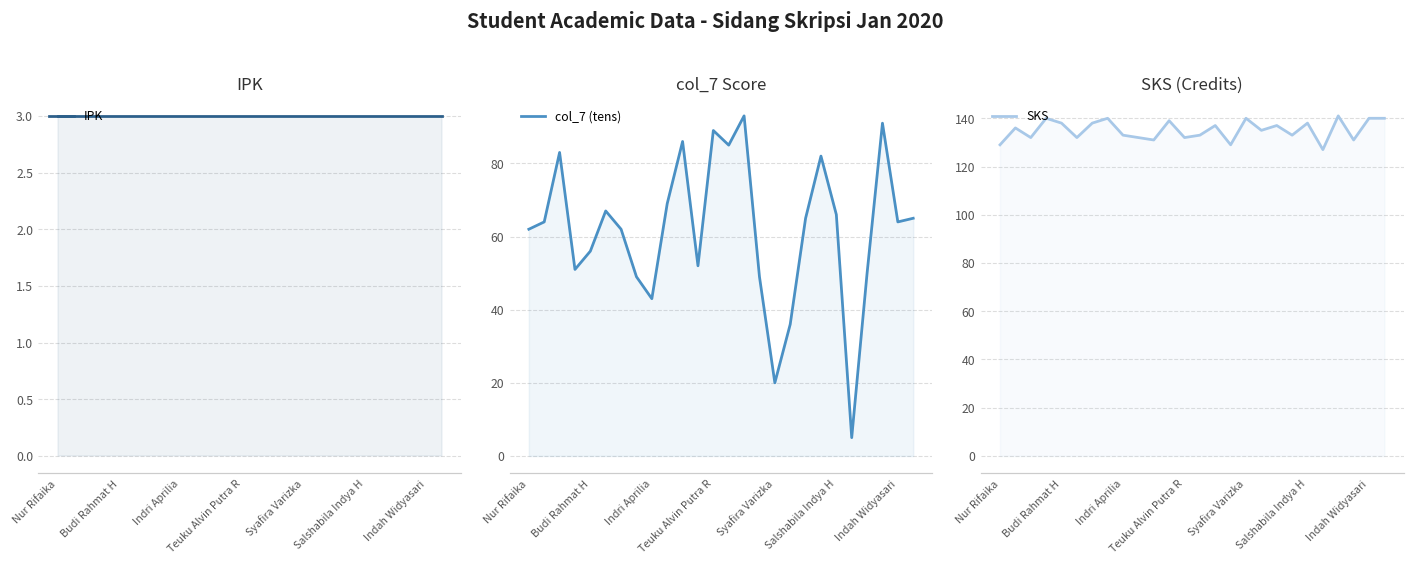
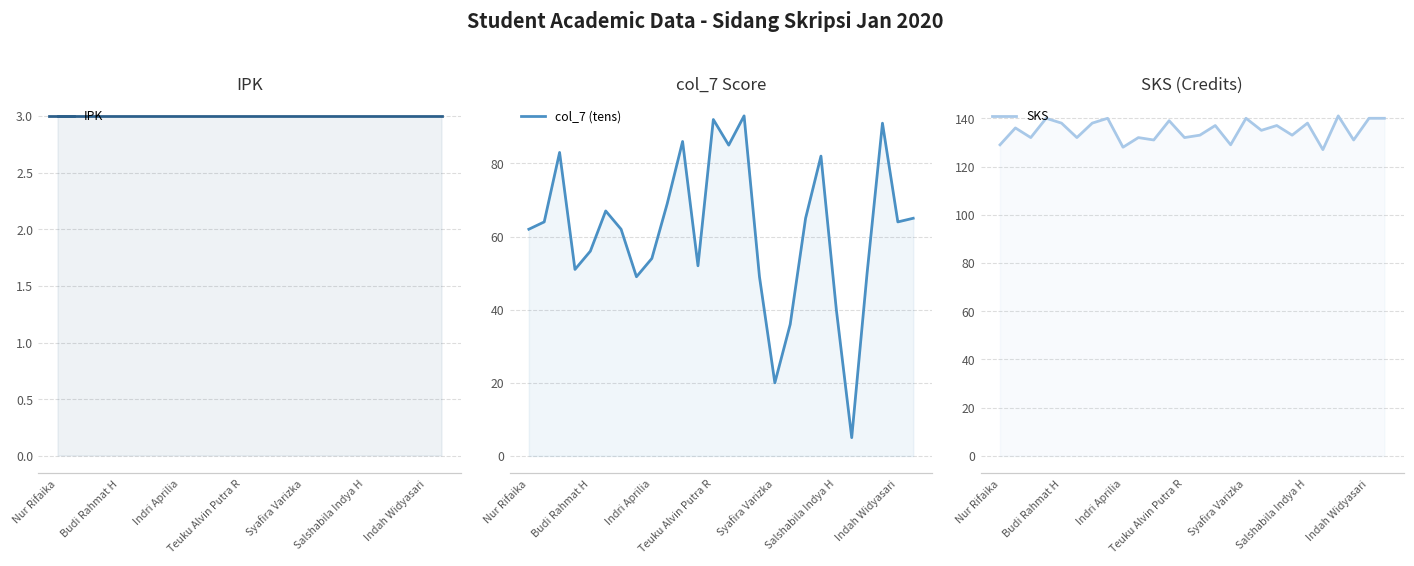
  {
    "IPK": {
      "Nur Rifaika": 3.00,
      "Budi Rahmat H": 3.00,
      "Indri Aprilia": 3.00,
      "Teuku Alvin Putra R": 3.00,
      "Syafira Varizka": 3.00,
      "Salshabila Indya H": 3.00,
      "Indah Widyasari": 3.00
    },
    "col_7 Score": {
      "Nur Rifaika": 62,
      "Budi Rahmat H": 56,
-     "Indri Aprilia": 43,
-     "Teuku Alvin Putra R": 89,
+     "Indri Aprilia": 54,
+     "Teuku Alvin Putra R": 92,
      "Syafira Varizka": 20,
-     "Salshabila Indya H": 66,
+     "Salshabila Indya H": 40,
      "Indah Widyasari": 64
    },
    "SKS (Credits)": {
      "Nur Rifaika": 129,
      "Budi Rahmat H": 138,
-     "Indri Aprilia": 133,
+     "Indri Aprilia": 128,
      "Teuku Alvin Putra R": 132,
      "Syafira Varizka": 140,
      "Salshabila Indya H": 138,
      "Indah Widyasari": 140
    }
  }
